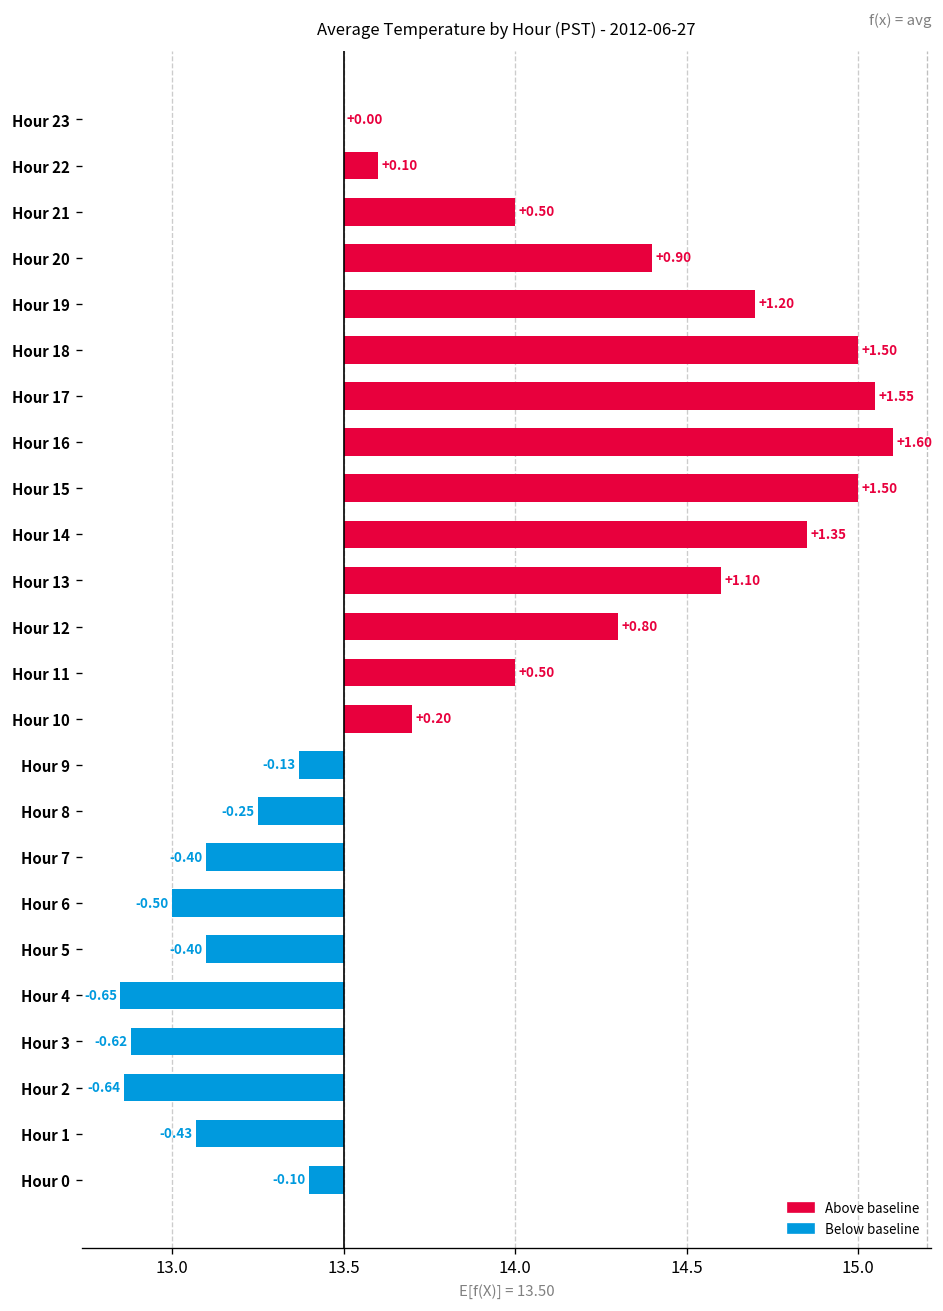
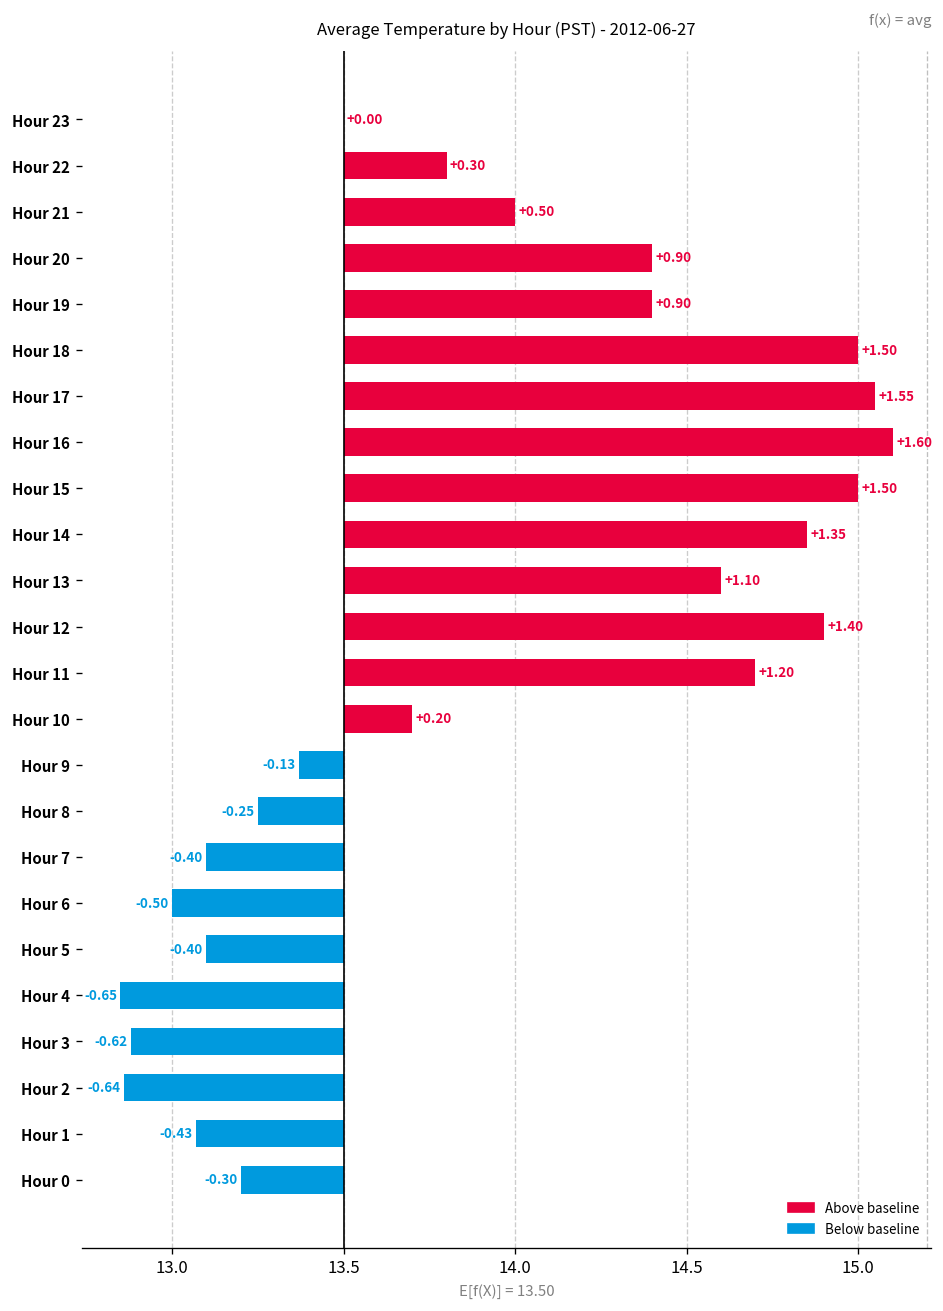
  {
    "Hour 23": "+0.00",
-   "Hour 22": "+0.10",
+   "Hour 22": "+0.30",
    "Hour 21": "+0.50",
    "Hour 20": "+0.90",
-   "Hour 19": "+1.20",
+   "Hour 19": "+0.90",
    "Hour 18": "+1.50",
    "Hour 17": "+1.55",
    "Hour 16": "+1.60",
    "Hour 15": "+1.50",
    "Hour 14": "+1.35",
    "Hour 13": "+1.10",
-   "Hour 12": "+0.80",
-   "Hour 11": "+0.50",
+   "Hour 12": "+1.40",
+   "Hour 11": "+1.20",
    "Hour 10": "+0.20",
    "Hour 9": "-0.13",
    "Hour 8": "-0.25",
    "Hour 7": "-0.40",
    "Hour 6": "-0.50",
    "Hour 5": "-0.40",
    "Hour 4": "-0.65",
    "Hour 3": "-0.62",
    "Hour 2": "-0.64",
    "Hour 1": "-0.43",
-   "Hour 0": "-0.10"
+   "Hour 0": "-0.30"
  }
